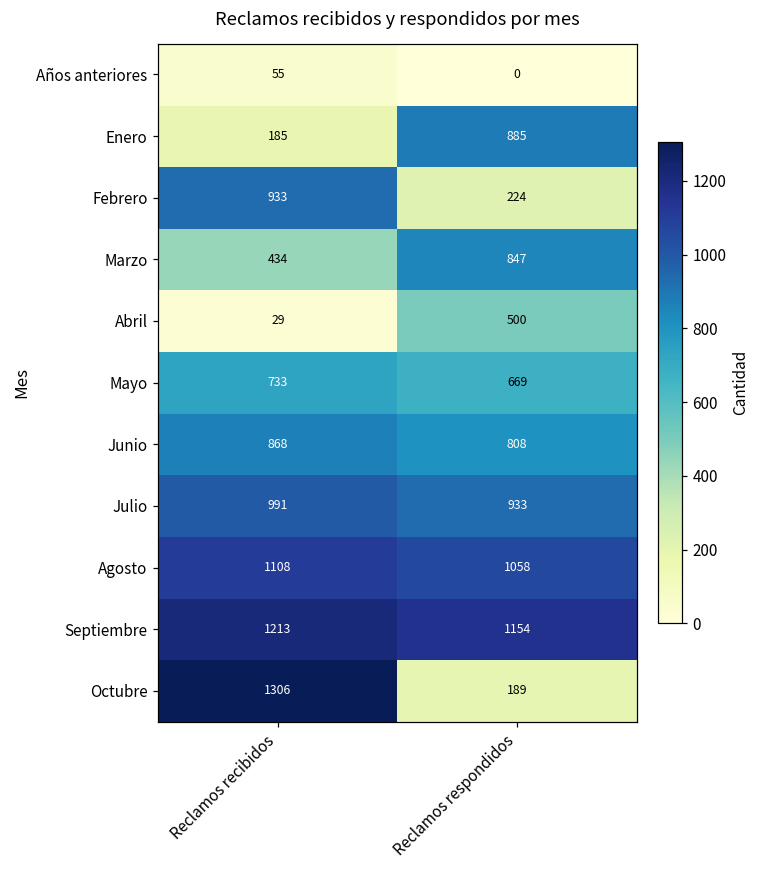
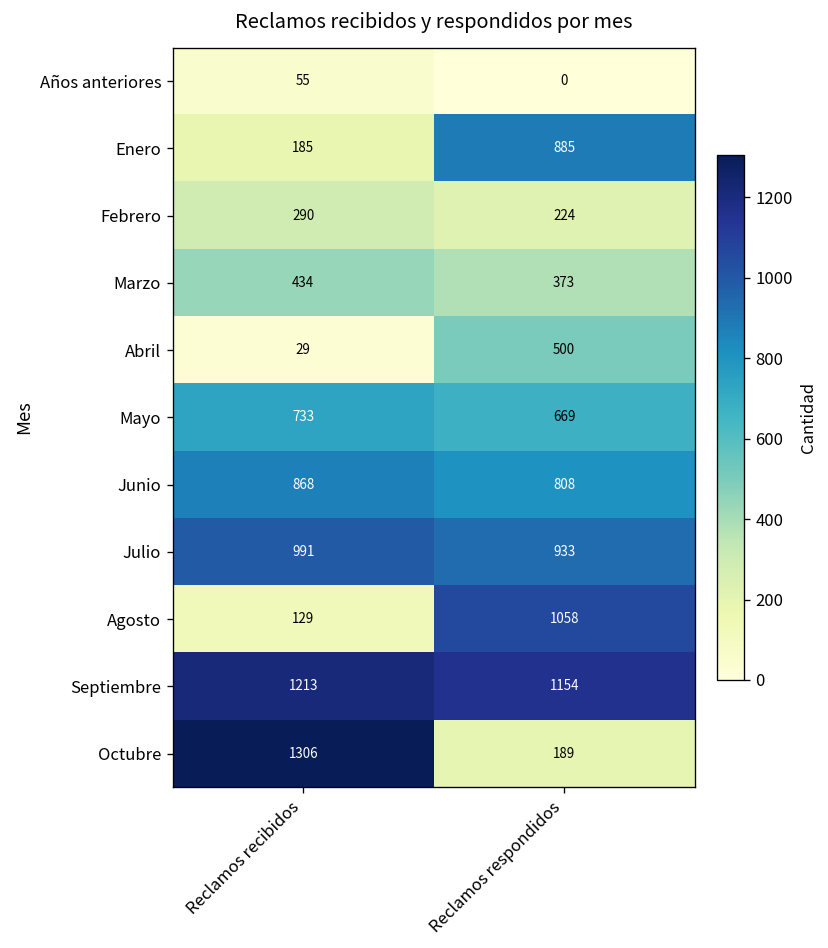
  {
    "Años anteriores": {
      "Reclamos recibidos": 55,
      "Reclamos respondidos": 0
    },
    "Enero": {
      "Reclamos recibidos": 185,
      "Reclamos respondidos": 885
    },
    "Febrero": {
-     "Reclamos recibidos": 933,
+     "Reclamos recibidos": 290,
      "Reclamos respondidos": 224
    },
    "Marzo": {
      "Reclamos recibidos": 434,
-     "Reclamos respondidos": 847
+     "Reclamos respondidos": 373
    },
    "Abril": {
      "Reclamos recibidos": 29,
      "Reclamos respondidos": 500
    },
    "Mayo": {
      "Reclamos recibidos": 733,
      "Reclamos respondidos": 669
    },
    "Junio": {
      "Reclamos recibidos": 868,
      "Reclamos respondidos": 808
    },
    "Julio": {
      "Reclamos recibidos": 991,
      "Reclamos respondidos": 933
    },
    "Agosto": {
-     "Reclamos recibidos": 1108,
+     "Reclamos recibidos": 129,
      "Reclamos respondidos": 1058
    },
    "Septiembre": {
      "Reclamos recibidos": 1213,
      "Reclamos respondidos": 1154
    },
    "Octubre": {
      "Reclamos recibidos": 1306,
      "Reclamos respondidos": 189
    }
  }
